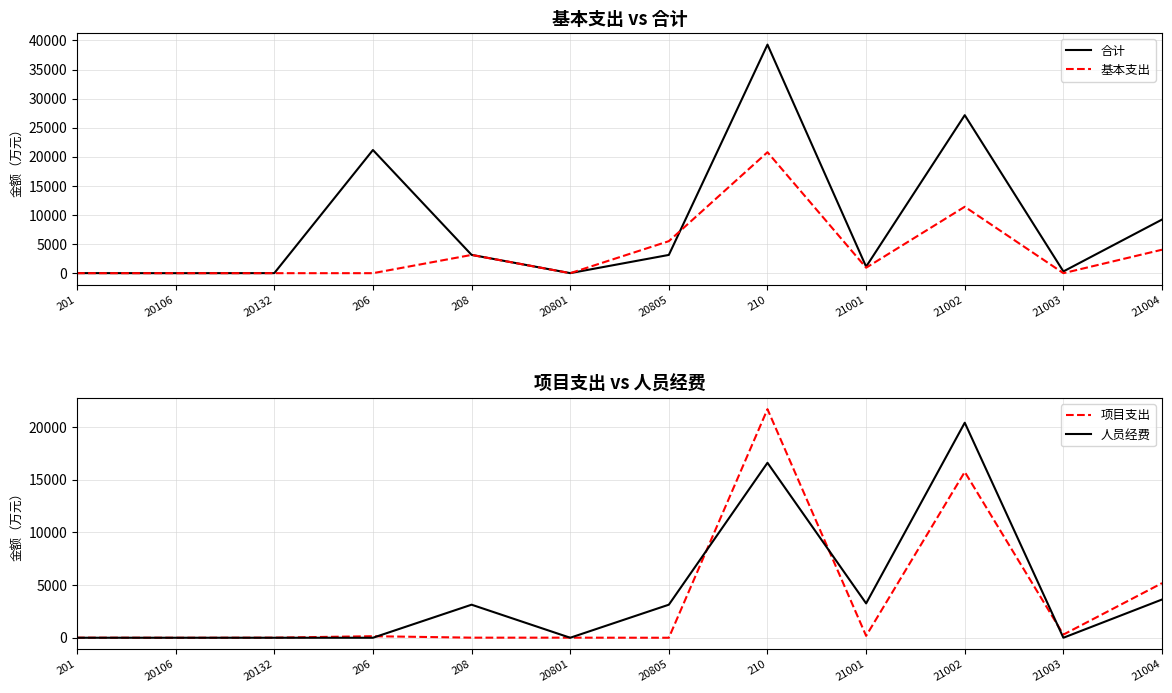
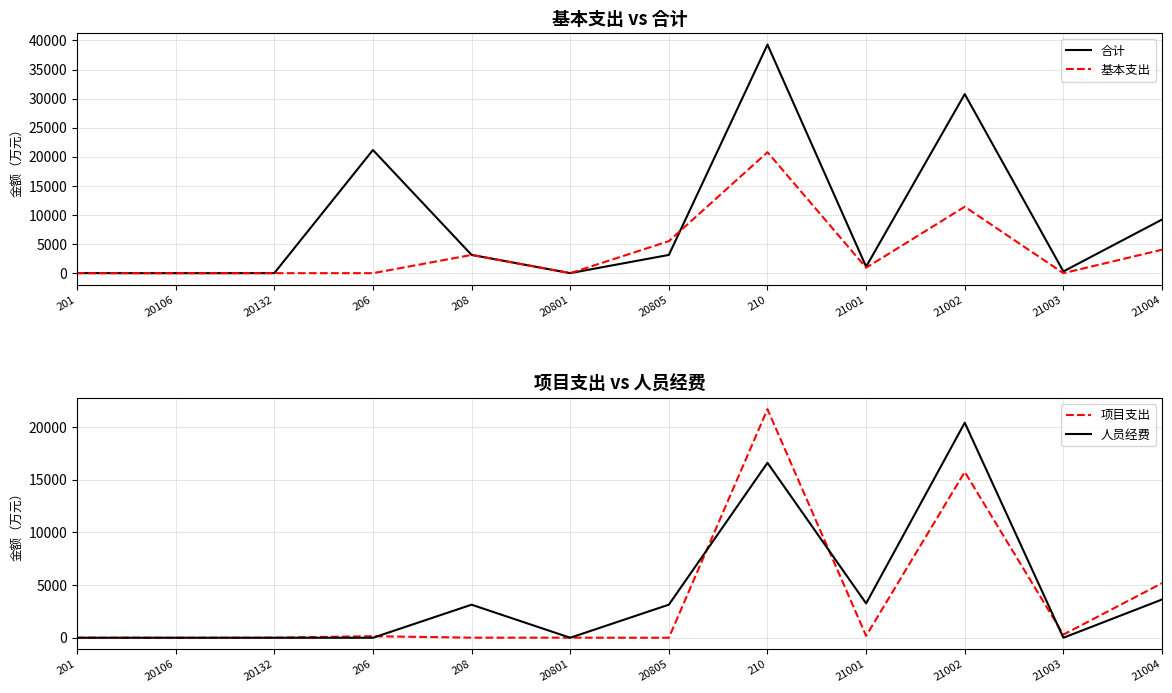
  {
    "基本支出 vs 合计": {
      "合计": {
        "206": 21000,
        "20805": 3000,
        "210": 39000,
-       "21002": 27000,
+       "21002": 31000,
        "21004": 9000
      },
      "基本支出": {
        "206": 0,
        "20805": 6000,
        "210": 21000,
        "21002": 11000,
        "21004": 4000
      }
    },
    "项目支出 vs 人员经费": {
      "项目支出": {
        "208": 0,
        "20805": 0,
        "210": 21700,
        "21001": 200,
        "21002": 15700,
        "21003": 300,
        "21004": 5200
      },
      "人员经费": {
        "208": 3100,
        "20805": 3100,
        "210": 16600,
        "21001": 3300,
        "21002": 20400,
        "21003": 0,
        "21004": 3600
      }
    }
  }
